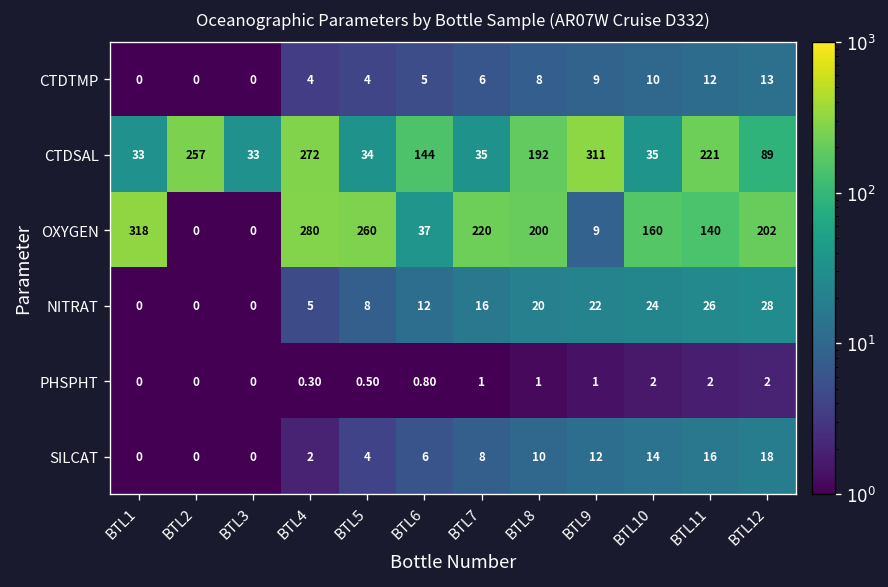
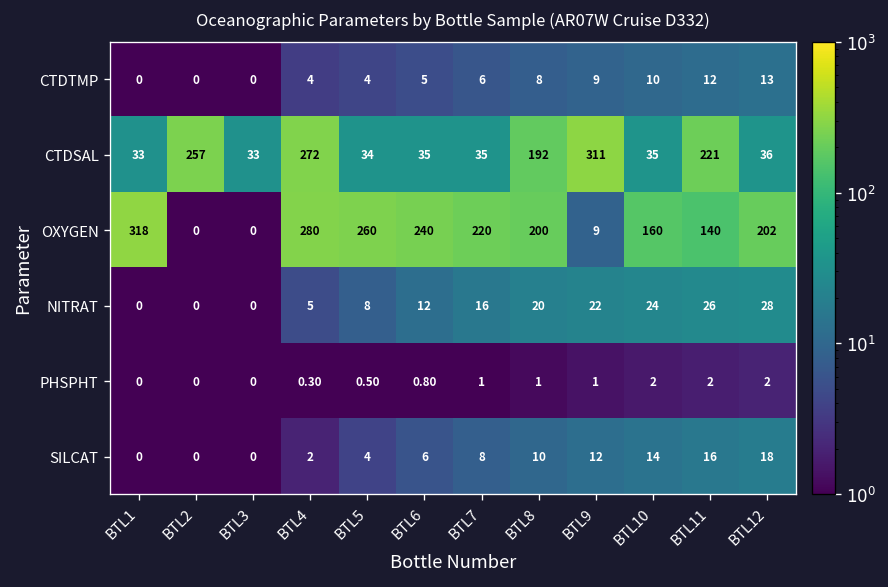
  {
    "CTDTMP": {
      "BTL1": 0,
      "BTL2": 0,
      "BTL3": 0,
      "BTL4": 4,
      "BTL5": 4,
      "BTL6": 5,
      "BTL7": 6,
      "BTL8": 8,
      "BTL9": 9,
      "BTL10": 10,
      "BTL11": 12,
      "BTL12": 13
    },
    "CTDSAL": {
      "BTL1": 33,
      "BTL2": 257,
      "BTL3": 33,
      "BTL4": 272,
      "BTL5": 34,
-     "BTL6": 144,
+     "BTL6": 35,
      "BTL7": 35,
      "BTL8": 192,
      "BTL9": 311,
      "BTL10": 35,
      "BTL11": 221,
-     "BTL12": 89
+     "BTL12": 36
    },
    "OXYGEN": {
      "BTL1": 318,
      "BTL2": 0,
      "BTL3": 0,
      "BTL4": 280,
      "BTL5": 260,
-     "BTL6": 37,
+     "BTL6": 240,
      "BTL7": 220,
      "BTL8": 200,
      "BTL9": 9,
      "BTL10": 160,
      "BTL11": 140,
      "BTL12": 202
    },
    "NITRAT": {
      "BTL1": 0,
      "BTL2": 0,
      "BTL3": 0,
      "BTL4": 5,
      "BTL5": 8,
      "BTL6": 12,
      "BTL7": 16,
      "BTL8": 20,
      "BTL9": 22,
      "BTL10": 24,
      "BTL11": 26,
      "BTL12": 28
    },
    "PHSPHT": {
      "BTL1": 0,
      "BTL2": 0,
      "BTL3": 0,
      "BTL4": 0.30,
      "BTL5": 0.50,
      "BTL6": 0.80,
      "BTL7": 1,
      "BTL8": 1,
      "BTL9": 1,
      "BTL10": 2,
      "BTL11": 2,
      "BTL12": 2
    },
    "SILCAT": {
      "BTL1": 0,
      "BTL2": 0,
      "BTL3": 0,
      "BTL4": 2,
      "BTL5": 4,
      "BTL6": 6,
      "BTL7": 8,
      "BTL8": 10,
      "BTL9": 12,
      "BTL10": 14,
      "BTL11": 16,
      "BTL12": 18
    }
  }
